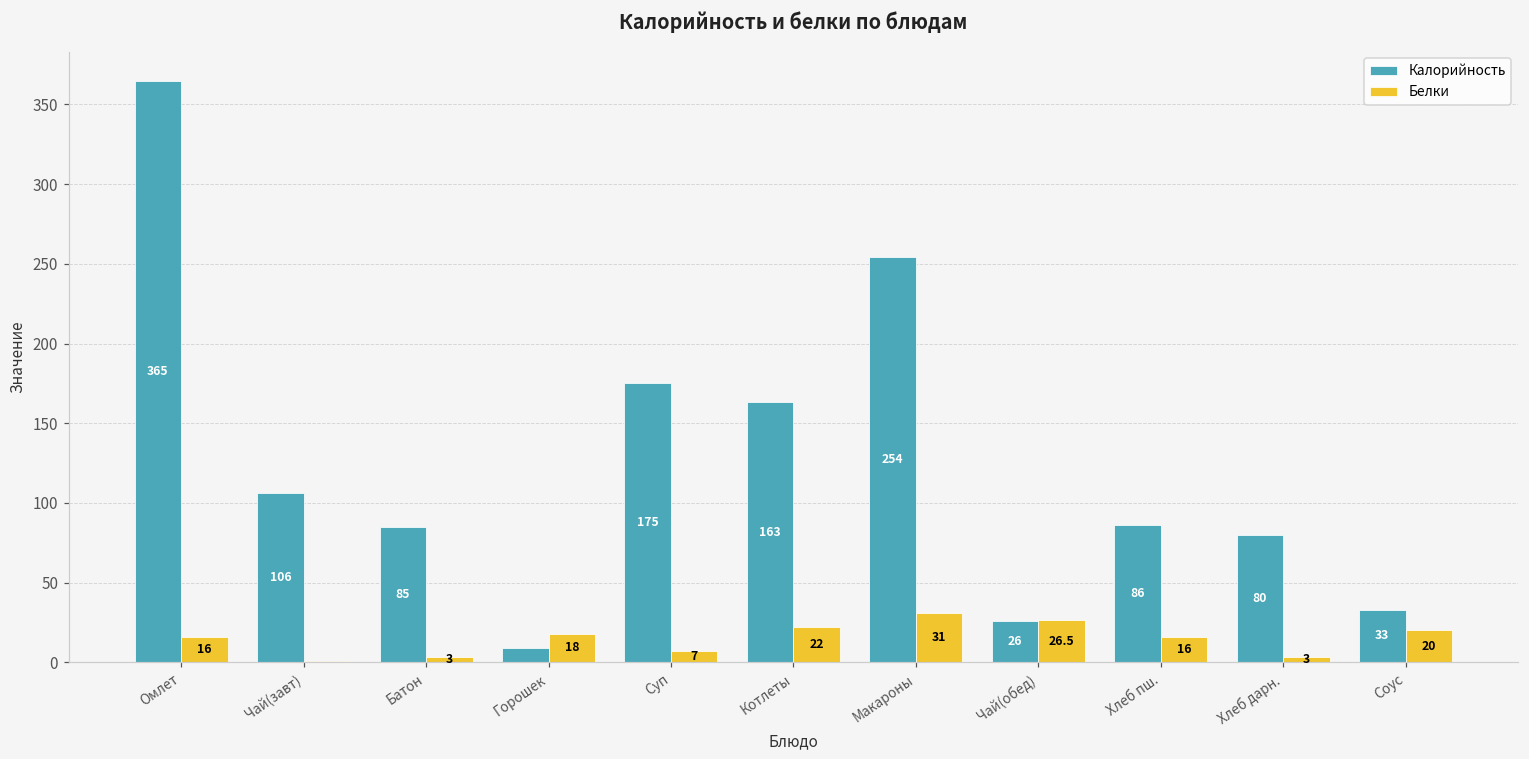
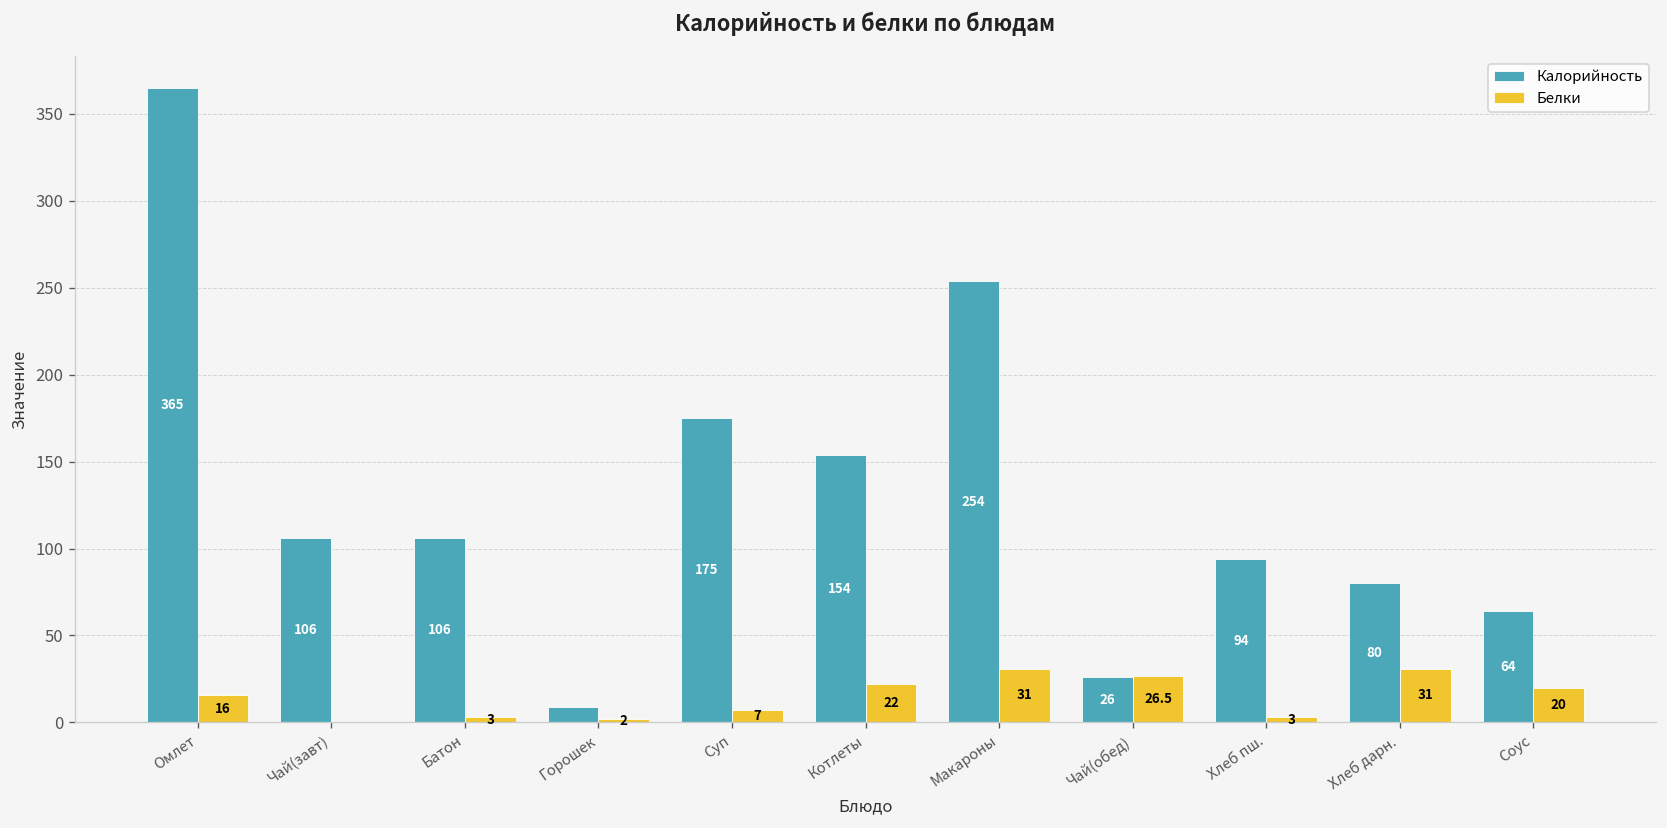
  {
    "Калорийность": {
      "Омлет": 365,
      "Чай(завт)": 106,
-     "Батон": 85,
+     "Батон": 106,
      "Суп": 175,
-     "Котлеты": 163,
+     "Котлеты": 154,
      "Макароны": 254,
      "Чай(обед)": 26,
-     "Хлеб пш.": 86,
+     "Хлеб пш.": 94,
      "Хлеб дарн.": 80,
-     "Соус": 33
+     "Соус": 64
    },
    "Белки": {
      "Омлет": 16,
      "Батон": 3,
-     "Горошек": 18,
+     "Горошек": 2,
      "Суп": 7,
      "Котлеты": 22,
      "Макароны": 31,
      "Чай(обед)": 26.5,
-     "Хлеб пш.": 16,
-     "Хлеб дарн.": 3,
+     "Хлеб пш.": 3,
+     "Хлеб дарн.": 31,
      "Соус": 20
    }
  }
